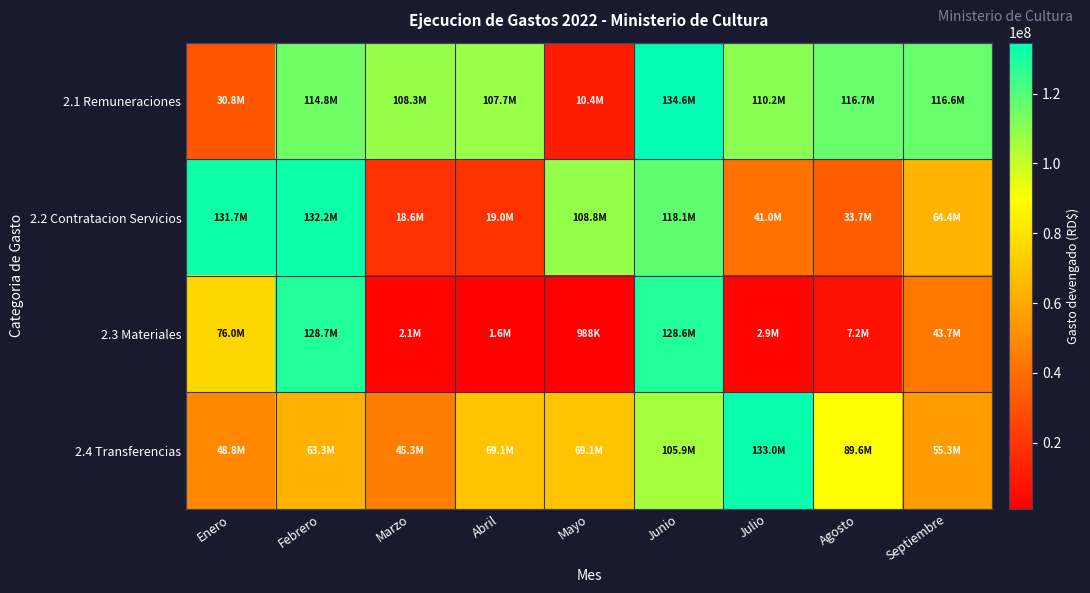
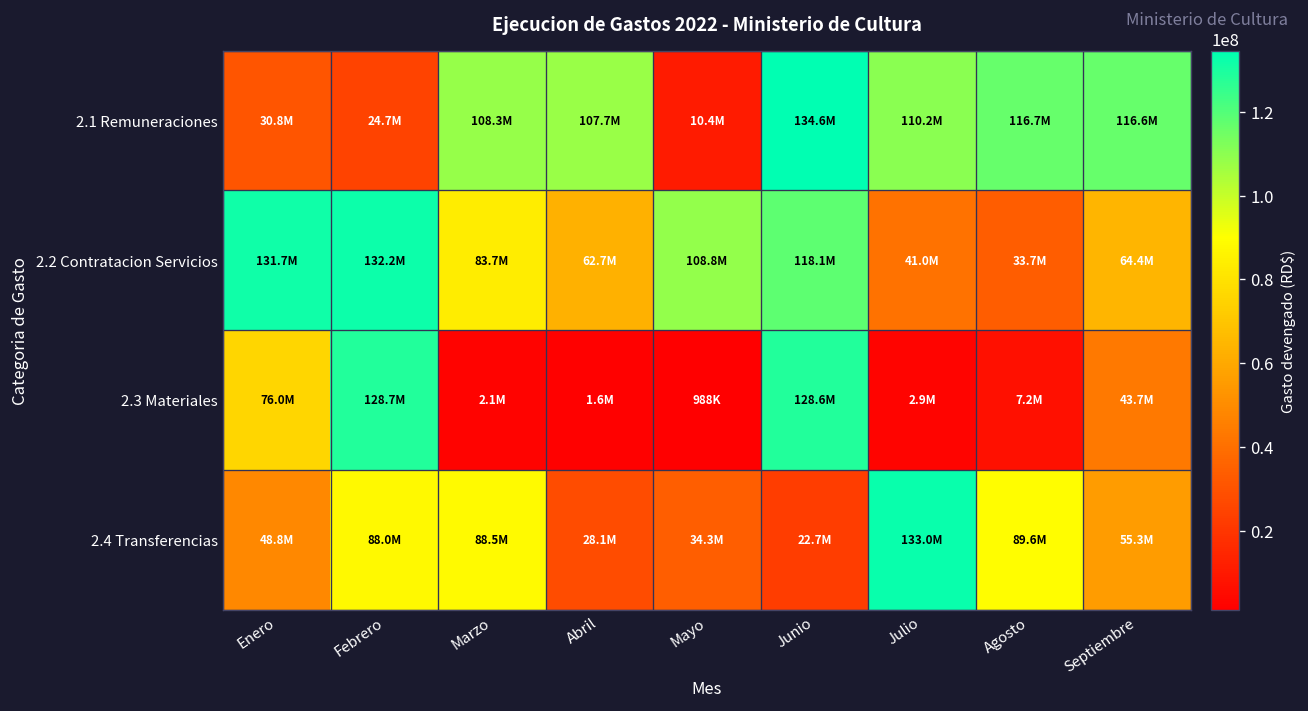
  {
    "2.1 Remuneraciones": {
      "Enero": "30.8M",
-     "Febrero": "114.8M",
+     "Febrero": "24.7M",
      "Marzo": "108.3M",
      "Abril": "107.7M",
      "Mayo": "10.4M",
      "Junio": "134.6M",
      "Julio": "110.2M",
      "Agosto": "116.7M",
      "Septiembre": "116.6M"
    },
    "2.2 Contratacion Servicios": {
      "Enero": "131.7M",
      "Febrero": "132.2M",
-     "Marzo": "18.6M",
-     "Abril": "19.0M",
+     "Marzo": "83.7M",
+     "Abril": "62.7M",
      "Mayo": "108.8M",
      "Junio": "118.1M",
      "Julio": "41.0M",
      "Agosto": "33.7M",
      "Septiembre": "64.4M"
    },
    "2.3 Materiales": {
      "Enero": "76.0M",
      "Febrero": "128.7M",
      "Marzo": "2.1M",
      "Abril": "1.6M",
      "Mayo": "988K",
      "Junio": "128.6M",
      "Julio": "2.9M",
      "Agosto": "7.2M",
      "Septiembre": "43.7M"
    },
    "2.4 Transferencias": {
      "Enero": "48.8M",
-     "Febrero": "63.3M",
-     "Marzo": "45.3M",
-     "Abril": "69.1M",
-     "Mayo": "69.1M",
-     "Junio": "105.9M",
+     "Febrero": "88.0M",
+     "Marzo": "88.5M",
+     "Abril": "28.1M",
+     "Mayo": "34.3M",
+     "Junio": "22.7M",
      "Julio": "133.0M",
      "Agosto": "89.6M",
      "Septiembre": "55.3M"
    }
  }
